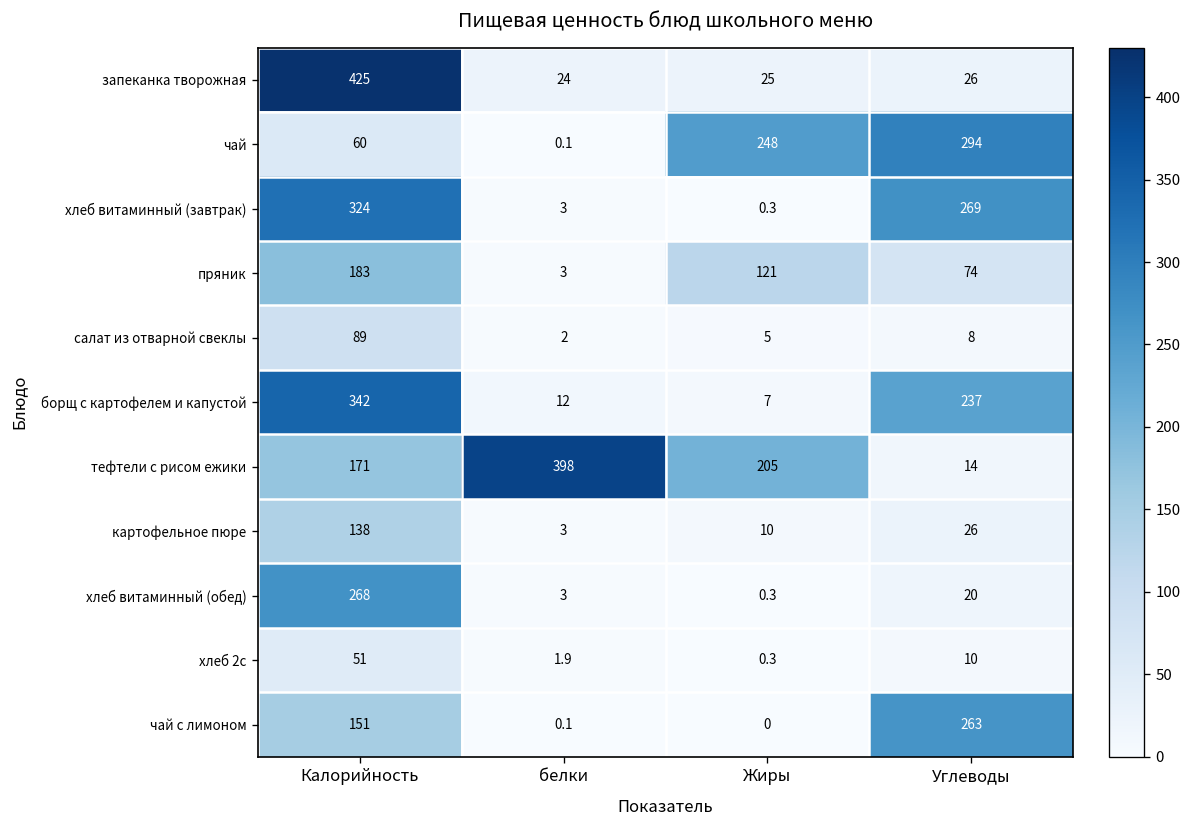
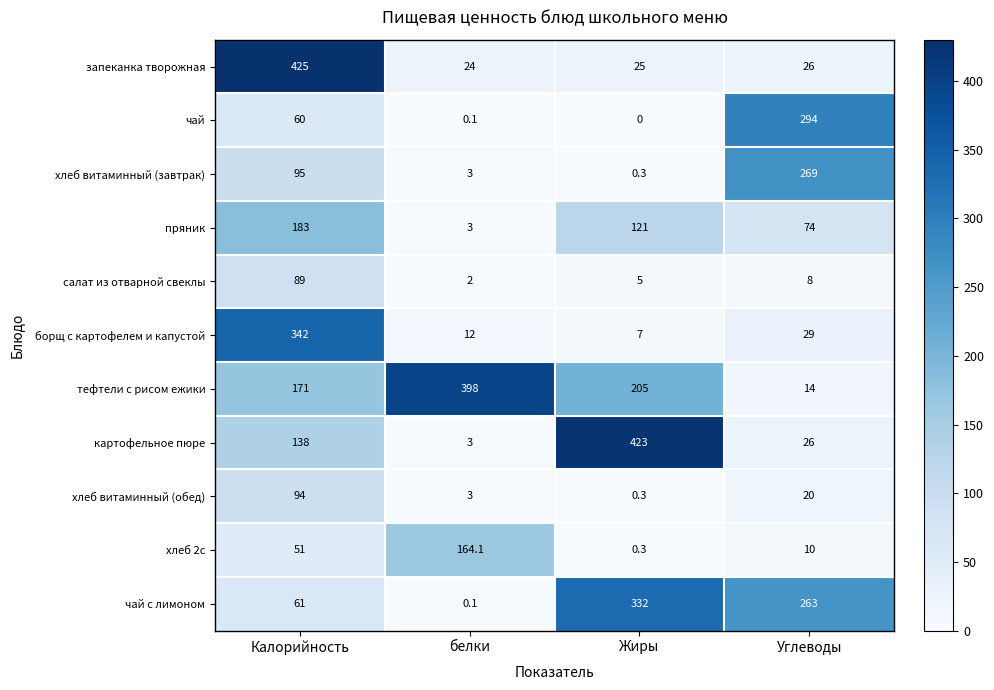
  {
    "запеканка творожная": {
      "Калорийность": 425,
      "белки": 24,
      "Жиры": 25,
      "Углеводы": 26
    },
    "чай": {
      "Калорийность": 60,
      "белки": 0.1,
-     "Жиры": 248,
+     "Жиры": 0,
      "Углеводы": 294
    },
    "хлеб витаминный (завтрак)": {
-     "Калорийность": 324,
+     "Калорийность": 95,
      "белки": 3,
      "Жиры": 0.3,
      "Углеводы": 269
    },
    "пряник": {
      "Калорийность": 183,
      "белки": 3,
      "Жиры": 121,
      "Углеводы": 74
    },
    "салат из отварной свеклы": {
      "Калорийность": 89,
      "белки": 2,
      "Жиры": 5,
      "Углеводы": 8
    },
    "борщ с картофелем и капустой": {
      "Калорийность": 342,
      "белки": 12,
      "Жиры": 7,
-     "Углеводы": 237
+     "Углеводы": 29
    },
    "тефтели с рисом ежики": {
      "Калорийность": 171,
      "белки": 398,
      "Жиры": 205,
      "Углеводы": 14
    },
    "картофельное пюре": {
      "Калорийность": 138,
      "белки": 3,
-     "Жиры": 10,
+     "Жиры": 423,
      "Углеводы": 26
    },
    "хлеб витаминный (обед)": {
-     "Калорийность": 268,
+     "Калорийность": 94,
      "белки": 3,
      "Жиры": 0.3,
      "Углеводы": 20
    },
    "хлеб 2с": {
      "Калорийность": 51,
-     "белки": 1.9,
+     "белки": 164.1,
      "Жиры": 0.3,
      "Углеводы": 10
    },
    "чай с лимоном": {
-     "Калорийность": 151,
+     "Калорийность": 61,
      "белки": 0.1,
-     "Жиры": 0,
+     "Жиры": 332,
      "Углеводы": 263
    }
  }
